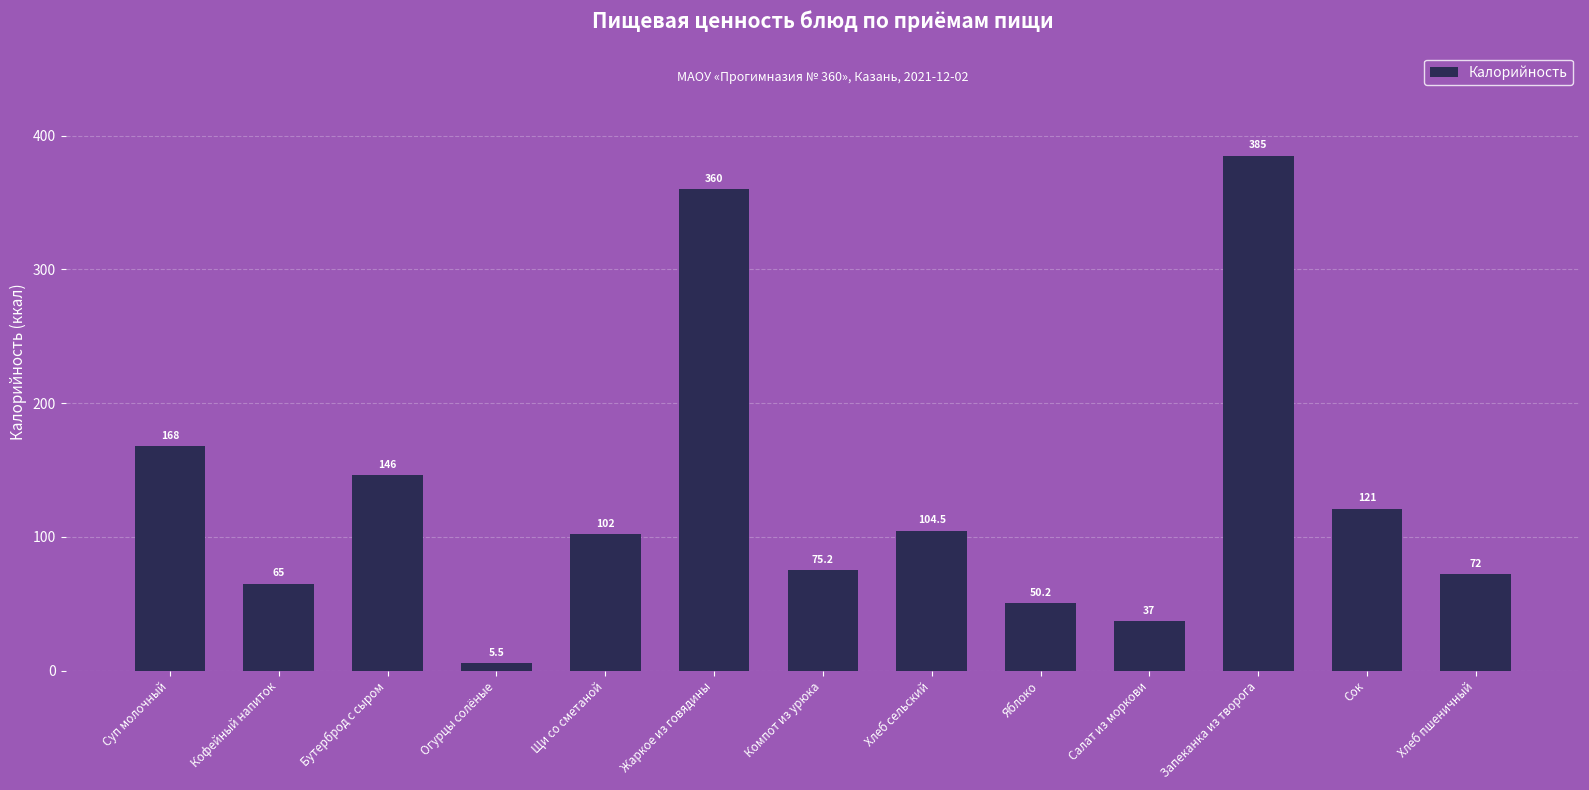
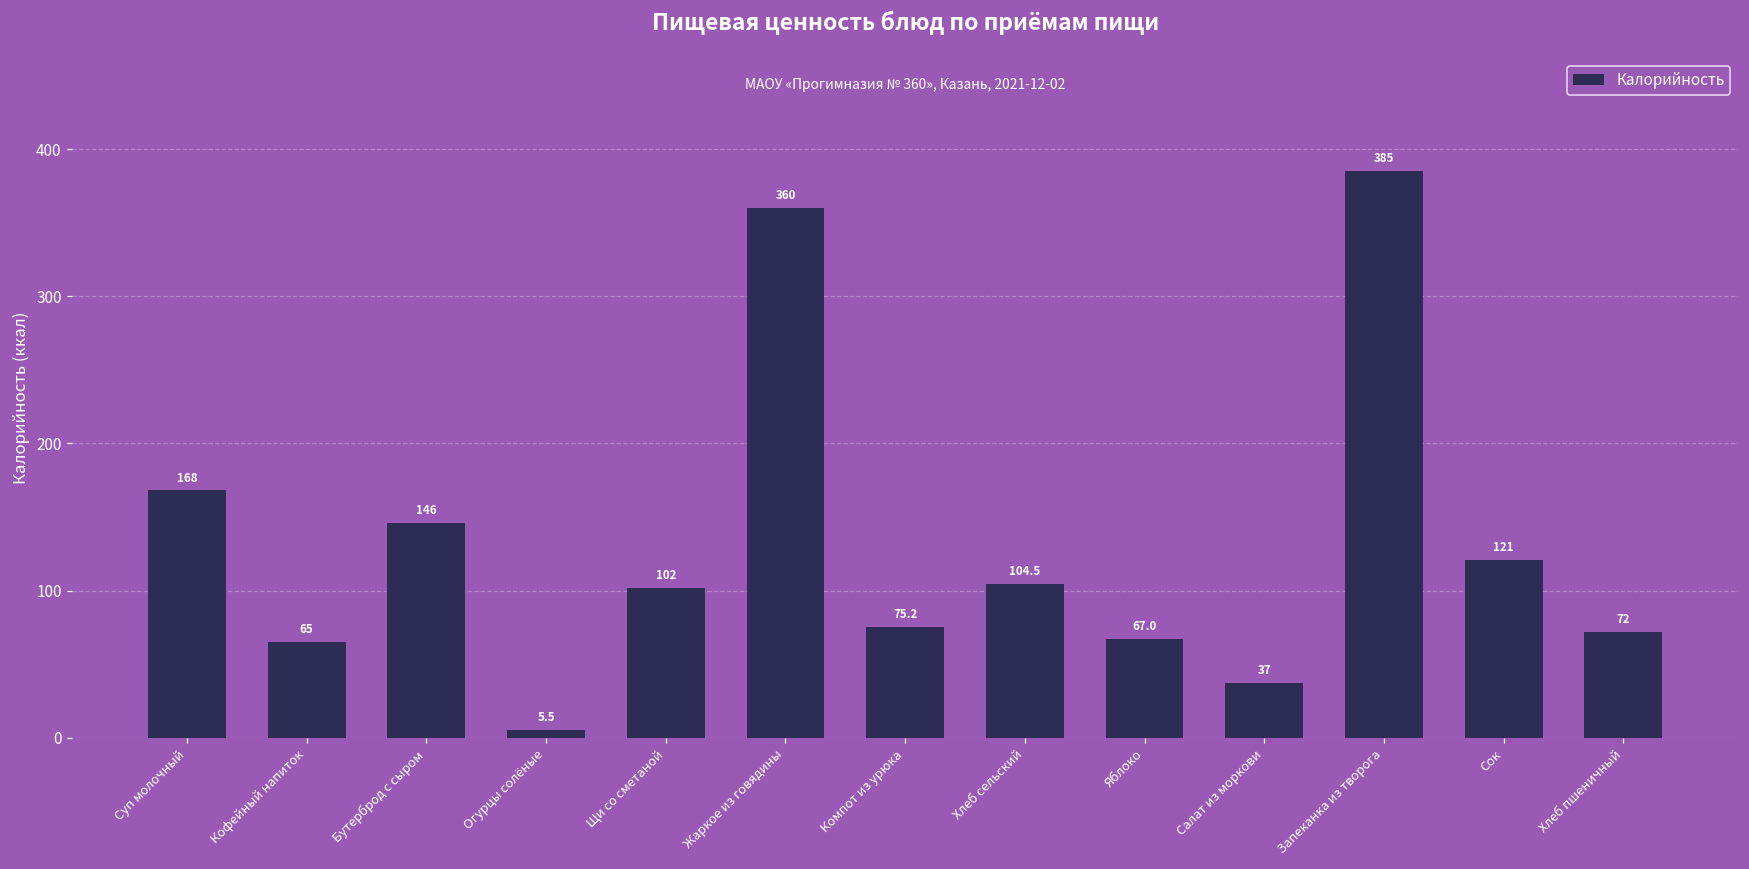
  {
    "Суп молочный": 168,
    "Кофейный напиток": 65,
    "Бутерброд с сыром": 146,
    "Огурцы солёные": 5.5,
    "Щи со сметаной": 102,
    "Жаркое из говядины": 360,
    "Компот из урюка": 75.2,
    "Хлеб сельский": 104.5,
-   "Яблоко": 50.2,
+   "Яблоко": 67.0,
    "Салат из моркови": 37,
    "Запеканка из творога": 385,
    "Сок": 121,
    "Хлеб пшеничный": 72
  }
